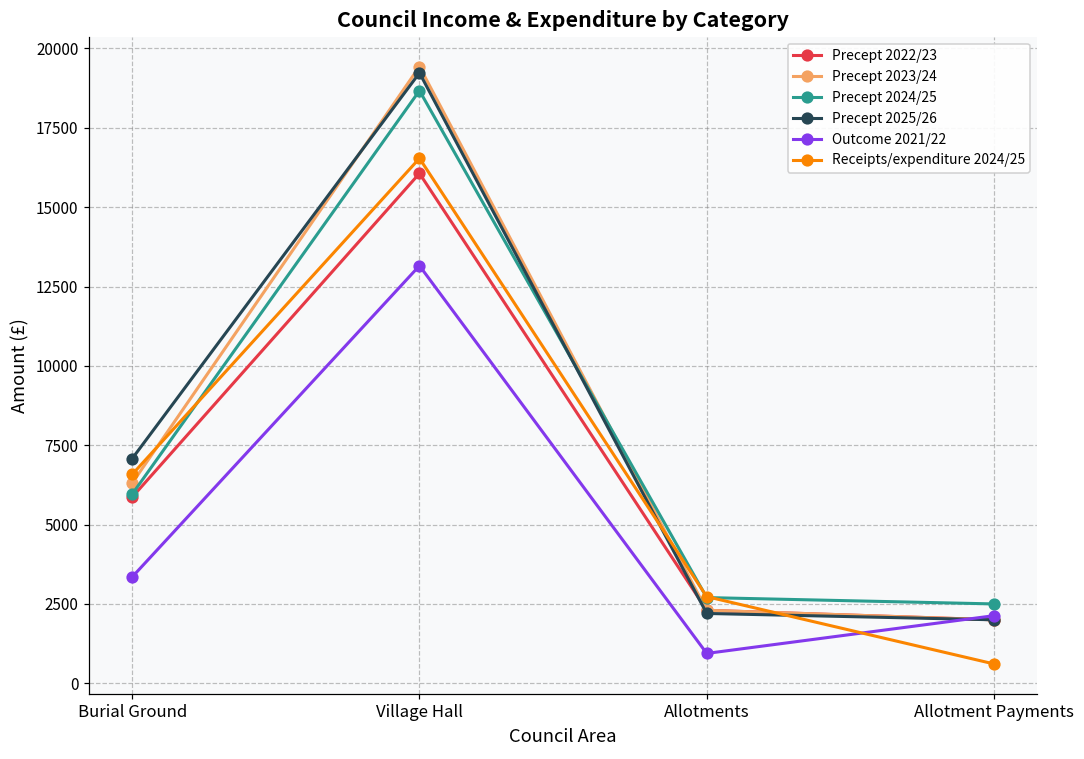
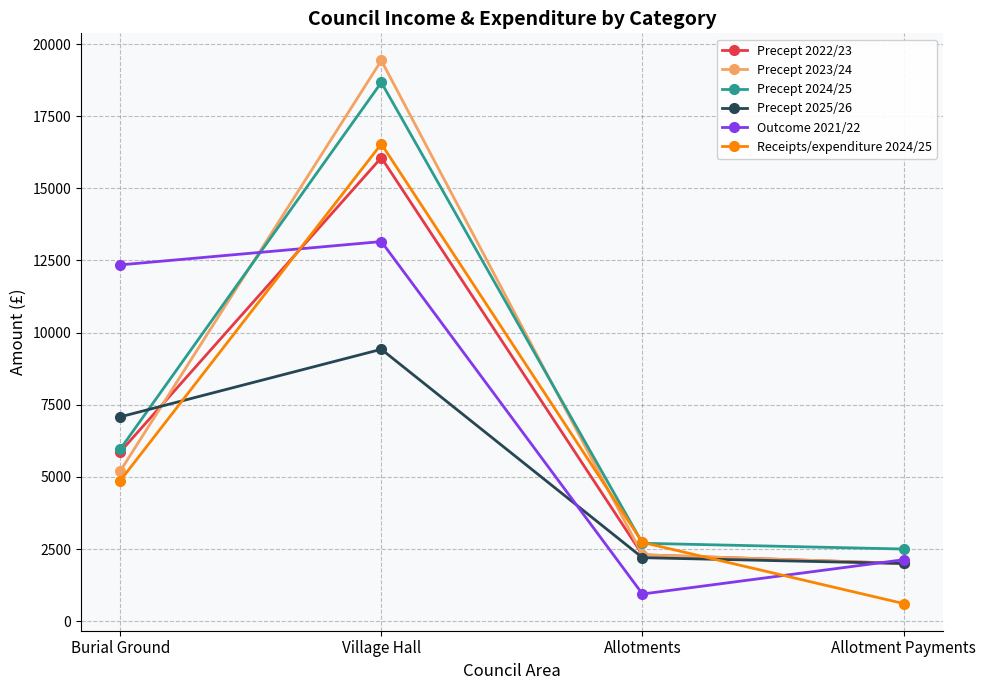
  {
    "Precept 2022/23": {
      "Burial Ground": 5900,
      "Village Hall": 16100
    },
    "Precept 2023/24": {
-     "Burial Ground": 6300,
+     "Burial Ground": 5200,
      "Village Hall": 19400
    },
    "Precept 2024/25": {
      "Burial Ground": 6000,
      "Village Hall": 18700,
      "Allotment Payments": 2500
    },
    "Precept 2025/26": {
      "Burial Ground": 7100,
-     "Village Hall": 19200,
+     "Village Hall": 9400,
      "Allotments": 2200
    },
    "Outcome 2021/22": {
-     "Burial Ground": 3400,
+     "Burial Ground": 12300,
      "Village Hall": 13200,
      "Allotments": 900,
      "Allotment Payments": 2100
    },
    "Receipts/expenditure 2024/25": {
-     "Burial Ground": 6600,
+     "Burial Ground": 4900,
      "Village Hall": 16500,
      "Allotment Payments": 600
    }
  }
